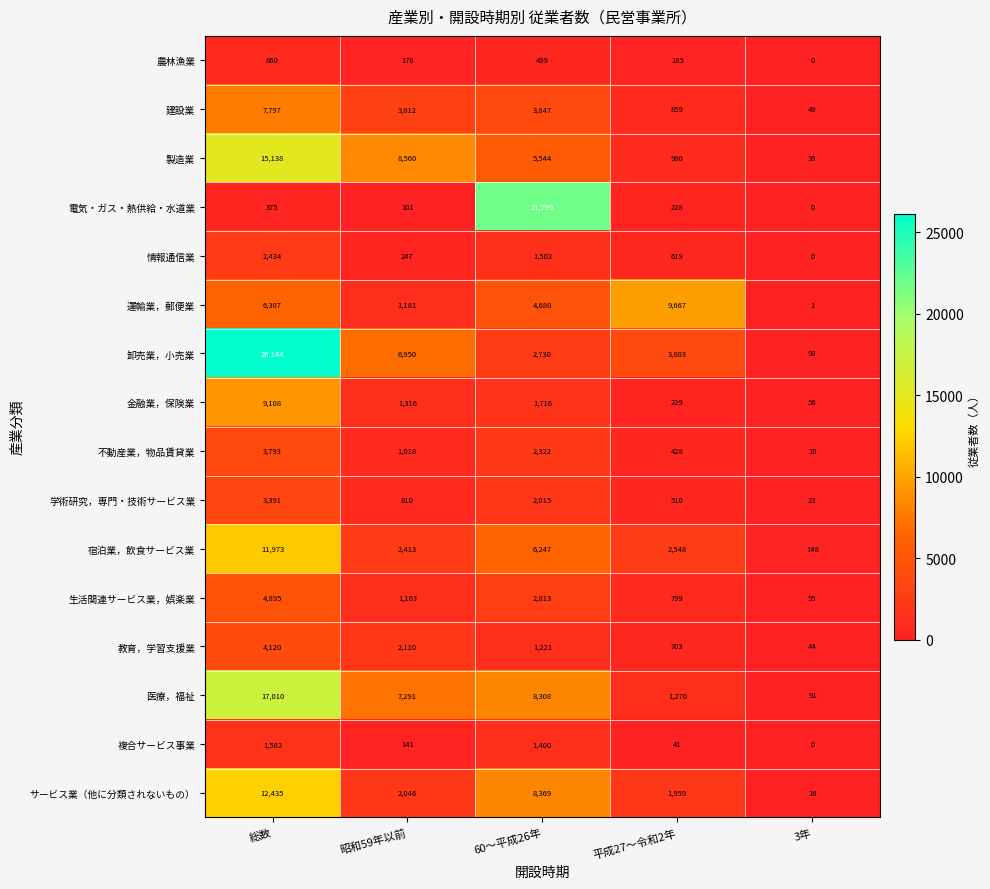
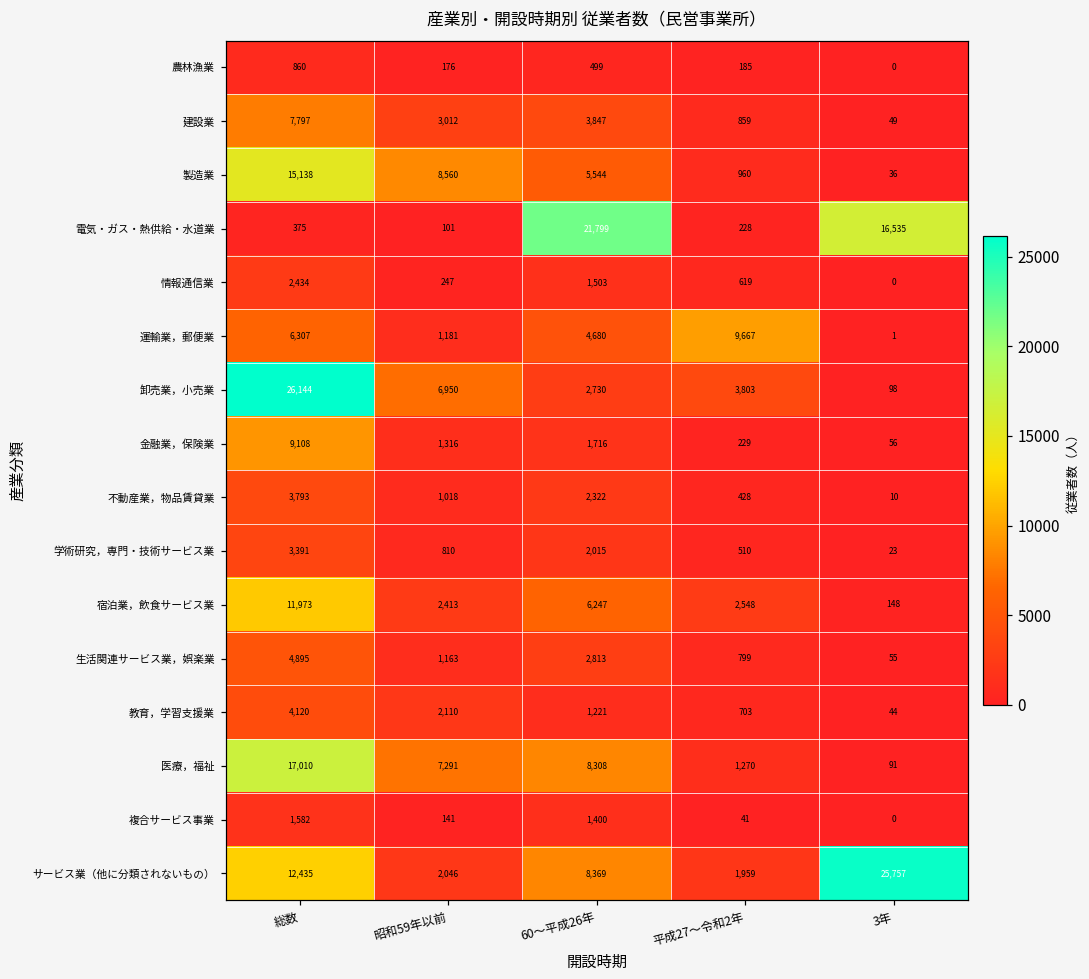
  {
    "農林漁業": {
      "総数": "860",
      "昭和59年以前": "176",
      "60～平成26年": "499",
      "平成27～令和2年": "185",
      "3年": "0"
    },
    "建設業": {
      "総数": "7,797",
      "昭和59年以前": "3,012",
      "60～平成26年": "3,847",
      "平成27～令和2年": "859",
      "3年": "49"
    },
    "製造業": {
      "総数": "15,138",
      "昭和59年以前": "8,560",
      "60～平成26年": "5,544",
      "平成27～令和2年": "960",
      "3年": "36"
    },
    "電気・ガス・熱供給・水道業": {
      "総数": "375",
      "昭和59年以前": "101",
      "60～平成26年": "21,799",
      "平成27～令和2年": "228",
-     "3年": "0"
+     "3年": "16,535"
    },
    "情報通信業": {
      "総数": "2,434",
      "昭和59年以前": "247",
      "60～平成26年": "1,503",
      "平成27～令和2年": "619",
      "3年": "0"
    },
    "運輸業，郵便業": {
      "総数": "6,307",
      "昭和59年以前": "1,181",
      "60～平成26年": "4,680",
      "平成27～令和2年": "9,667",
      "3年": "1"
    },
    "卸売業，小売業": {
      "総数": "26,144",
      "昭和59年以前": "6,950",
      "60～平成26年": "2,730",
      "平成27～令和2年": "3,803",
      "3年": "98"
    },
    "金融業，保険業": {
      "総数": "9,108",
      "昭和59年以前": "1,316",
      "60～平成26年": "1,716",
      "平成27～令和2年": "229",
      "3年": "56"
    },
    "不動産業，物品賃貸業": {
      "総数": "3,793",
      "昭和59年以前": "1,018",
      "60～平成26年": "2,322",
      "平成27～令和2年": "428",
      "3年": "10"
    },
    "学術研究，専門・技術サービス業": {
      "総数": "3,391",
      "昭和59年以前": "810",
      "60～平成26年": "2,015",
      "平成27～令和2年": "510",
      "3年": "23"
    },
    "宿泊業，飲食サービス業": {
      "総数": "11,973",
      "昭和59年以前": "2,413",
      "60～平成26年": "6,247",
      "平成27～令和2年": "2,548",
      "3年": "148"
    },
    "生活関連サービス業，娯楽業": {
      "総数": "4,895",
      "昭和59年以前": "1,163",
      "60～平成26年": "2,813",
      "平成27～令和2年": "799",
      "3年": "55"
    },
    "教育，学習支援業": {
      "総数": "4,120",
      "昭和59年以前": "2,110",
      "60～平成26年": "1,221",
      "平成27～令和2年": "703",
      "3年": "44"
    },
    "医療，福祉": {
      "総数": "17,010",
      "昭和59年以前": "7,291",
      "60～平成26年": "8,308",
      "平成27～令和2年": "1,270",
      "3年": "91"
    },
    "複合サービス事業": {
      "総数": "1,582",
      "昭和59年以前": "141",
      "60～平成26年": "1,400",
      "平成27～令和2年": "41",
      "3年": "0"
    },
    "サービス業（他に分類されないもの）": {
      "総数": "12,435",
      "昭和59年以前": "2,046",
      "60～平成26年": "8,369",
      "平成27～令和2年": "1,959",
-     "3年": "16"
+     "3年": "25,757"
    }
  }
